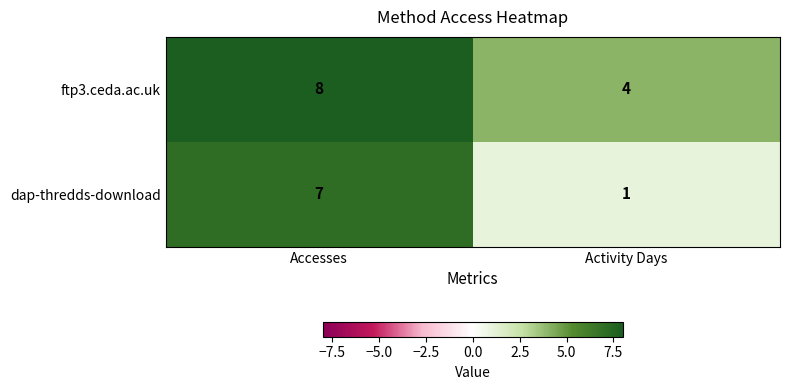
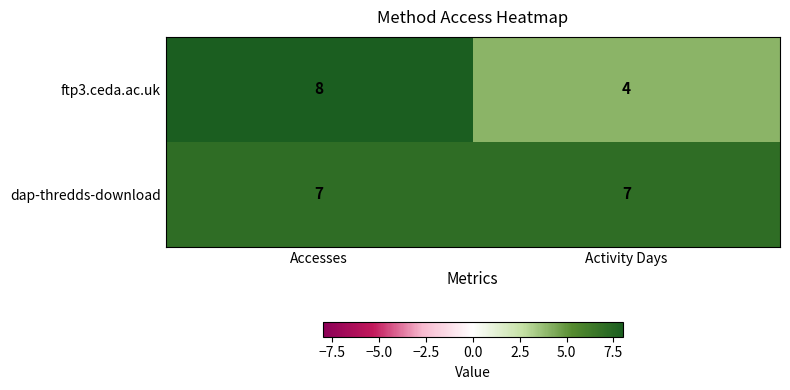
  {
    "ftp3.ceda.ac.uk": {
      "Accesses": 8,
      "Activity Days": 4
    },
    "dap-thredds-download": {
      "Accesses": 7,
-     "Activity Days": 1
+     "Activity Days": 7
    }
  }
